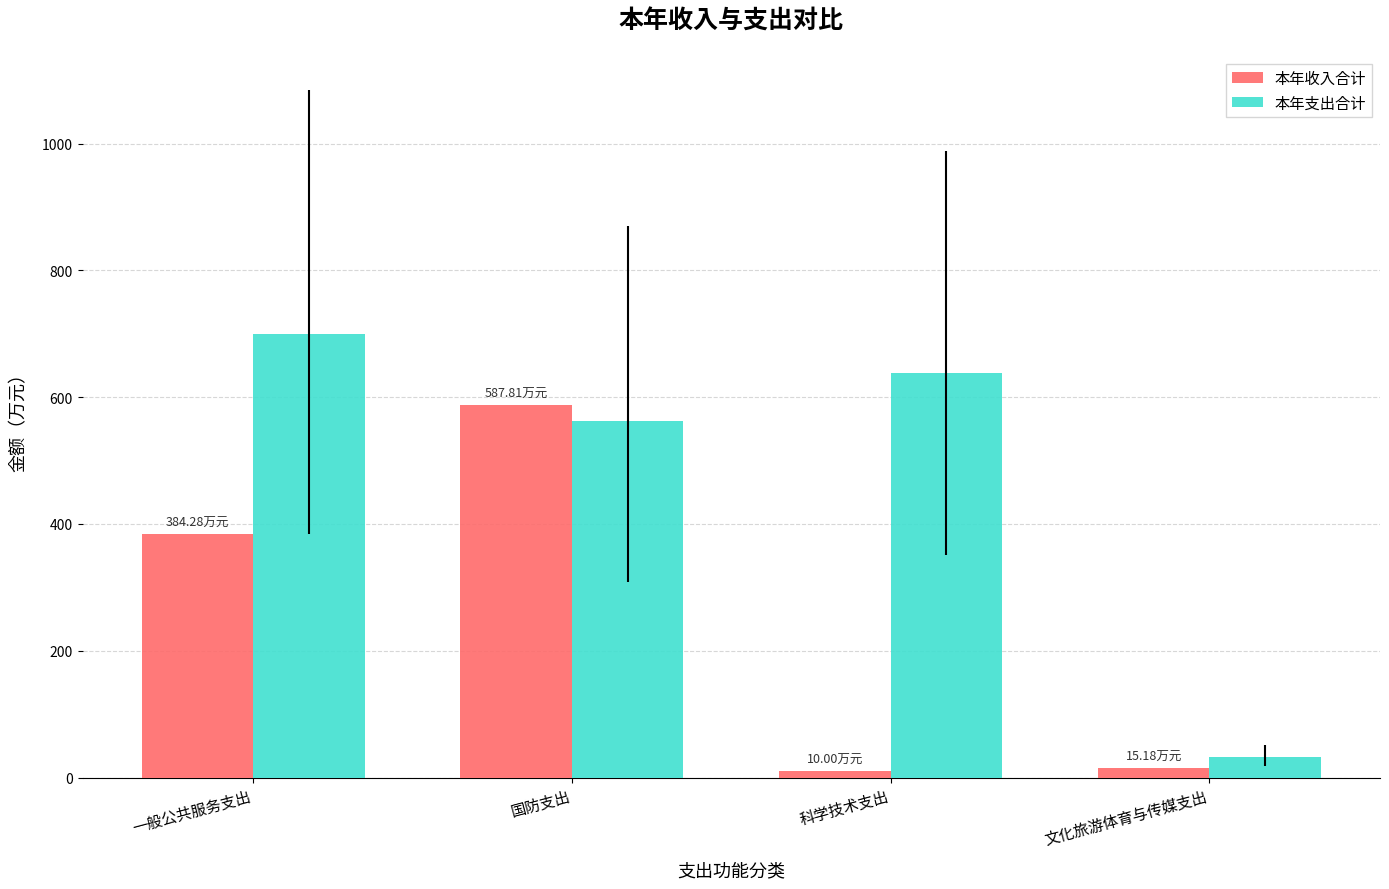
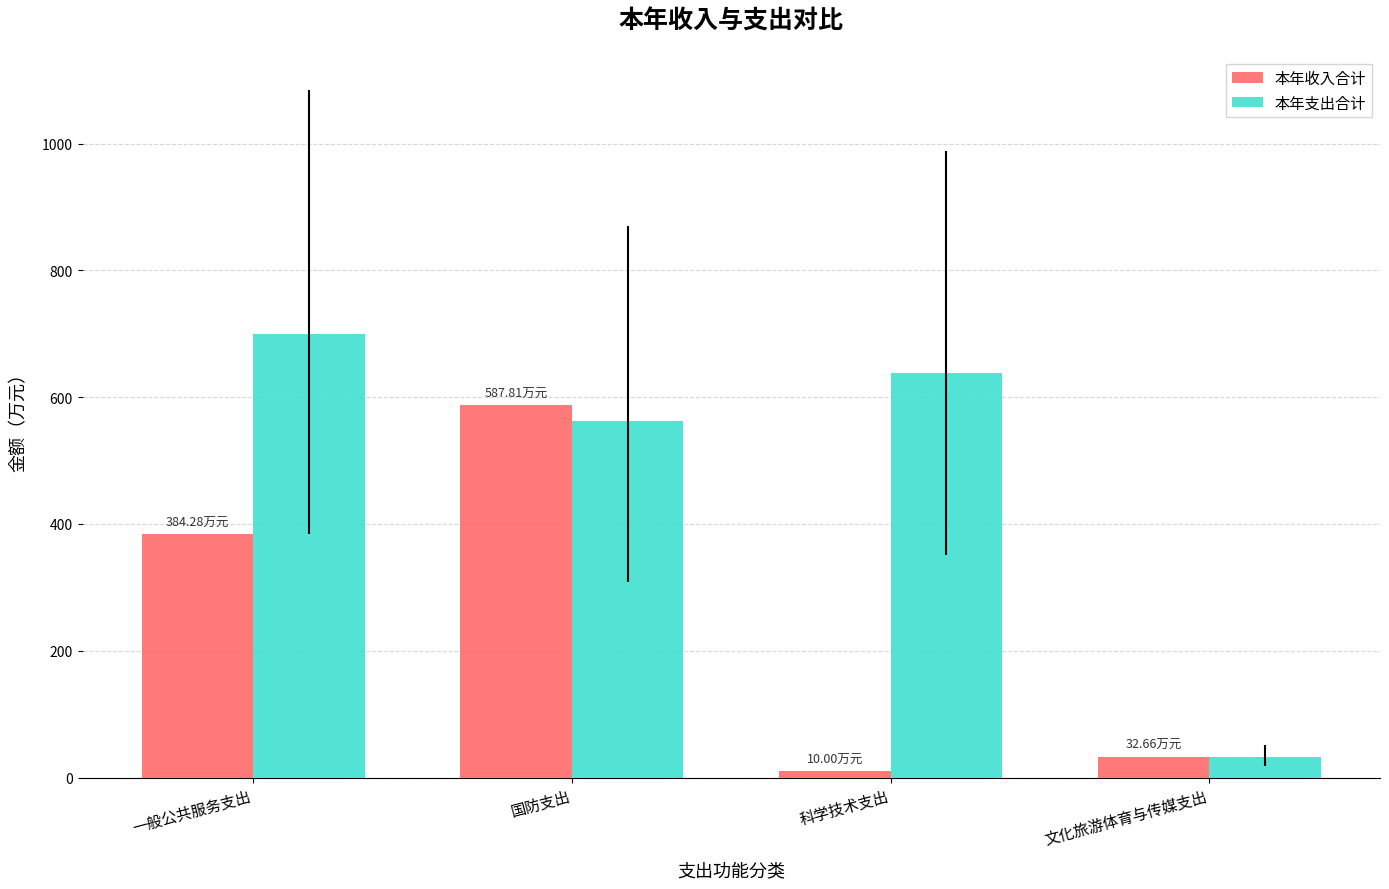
  {
    "本年收入合计": {
      "一般公共服务支出": 384.28,
      "国防支出": 587.81,
      "科学技术支出": 10.00,
-     "文化旅游体育与传媒支出": 15.18
+     "文化旅游体育与传媒支出": 32.66
    },
    "本年支出合计": {
      "一般公共服务支出": 700,
      "国防支出": 560,
      "科学技术支出": 640,
      "文化旅游体育与传媒支出": 30
    }
  }
